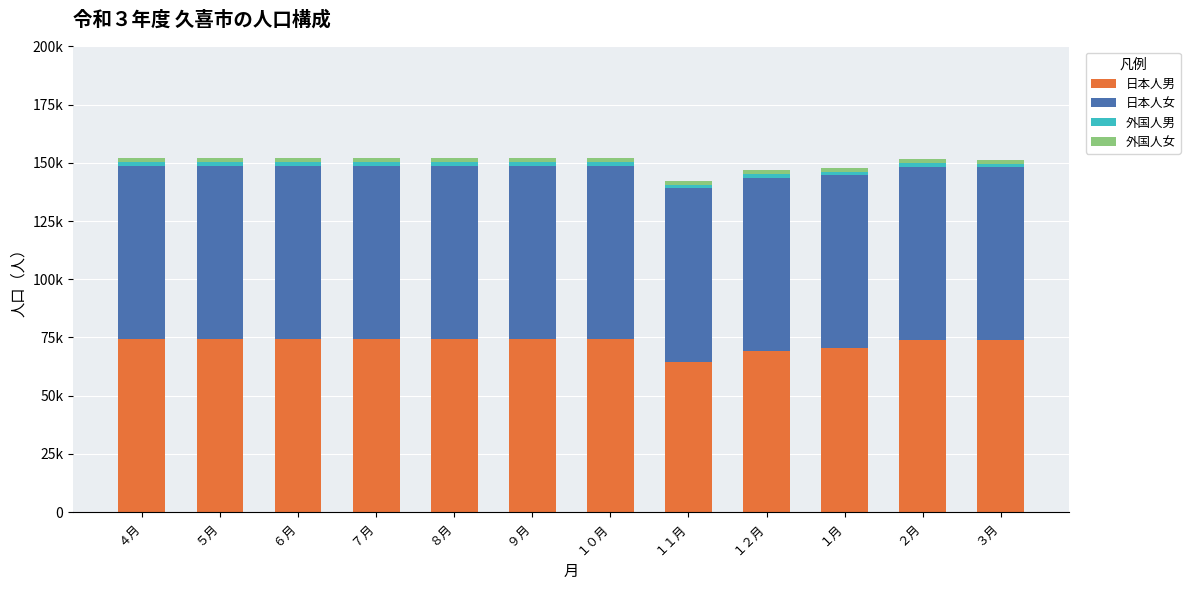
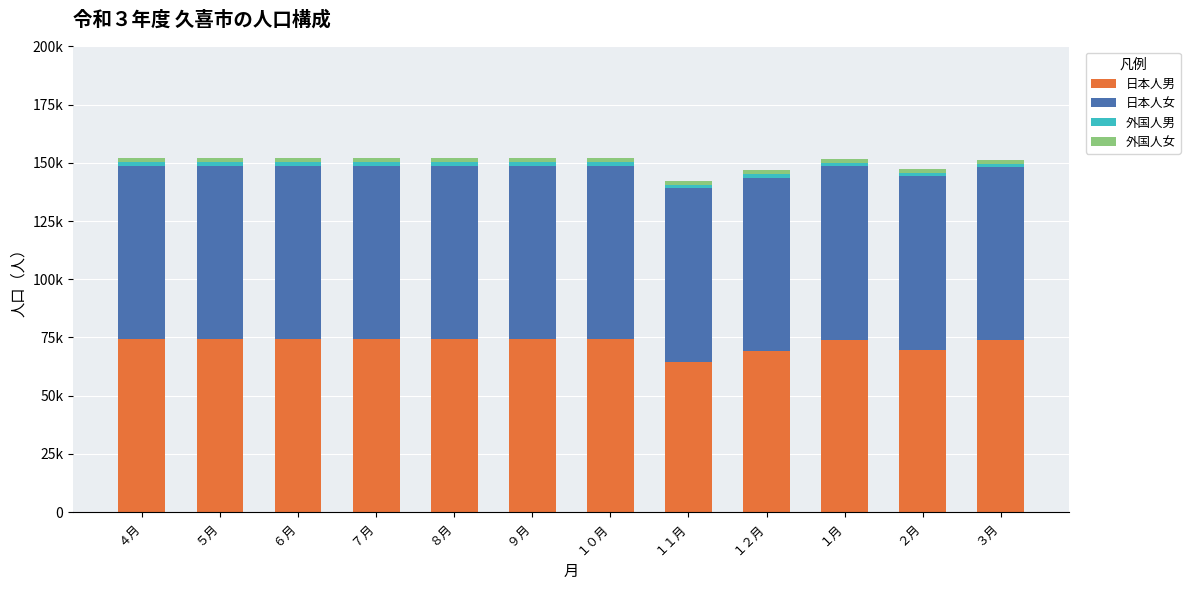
  {
    "日本人男": {
      "４月": 74000,
      "５月": 74000,
      "６月": 74000,
      "７月": 74000,
      "８月": 74000,
      "９月": 74000,
      "１０月": 74000,
      "１１月": 65000,
      "１２月": 69000,
-     "１月": 70000,
-     "２月": 74000,
+     "１月": 74000,
+     "２月": 70000,
      "３月": 74000
    },
    "日本人女": {
      "４月": 75000,
      "５月": 75000,
      "６月": 75000,
      "７月": 74000,
      "８月": 75000,
      "９月": 75000,
      "１０月": 74000,
      "１１月": 74000,
      "１２月": 74000,
      "１月": 74000,
      "２月": 74000,
      "３月": 74000
    },
    "外国人男": {
      "４月": 2000,
      "５月": 2000,
      "６月": 2000,
      "７月": 2000,
      "８月": 2000,
      "９月": 2000,
      "１０月": 2000,
      "１１月": 2000,
      "１２月": 2000,
      "１月": 1000,
      "２月": 1000,
      "３月": 1000
    },
    "外国人女": {
      "４月": 2000,
      "５月": 2000,
      "６月": 2000,
      "７月": 2000,
      "８月": 2000,
      "９月": 2000,
      "１０月": 2000,
      "１１月": 2000,
      "１２月": 2000,
      "１月": 2000,
      "２月": 2000,
      "３月": 2000
    }
  }
